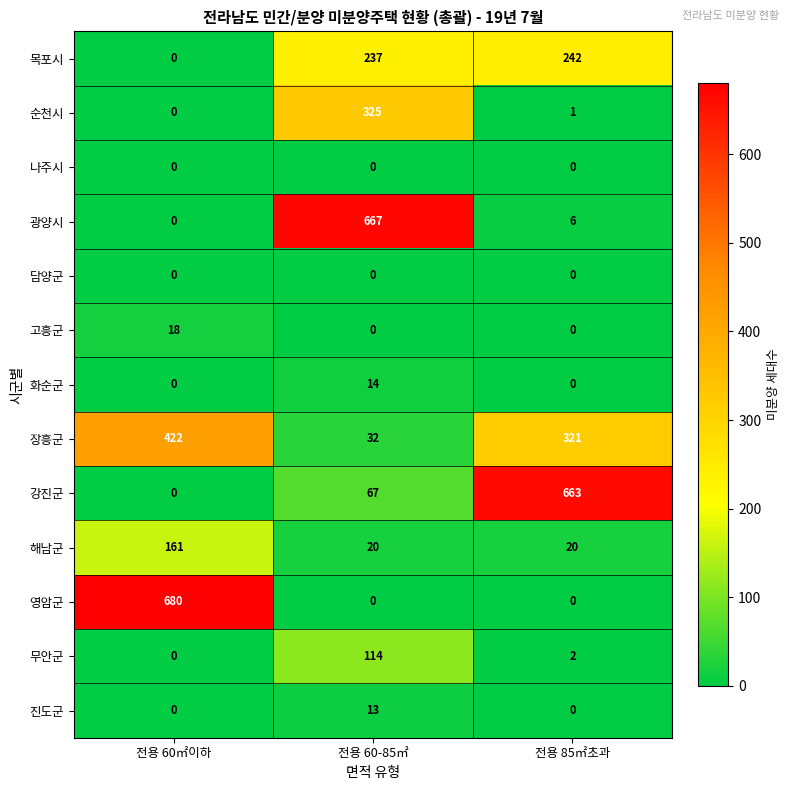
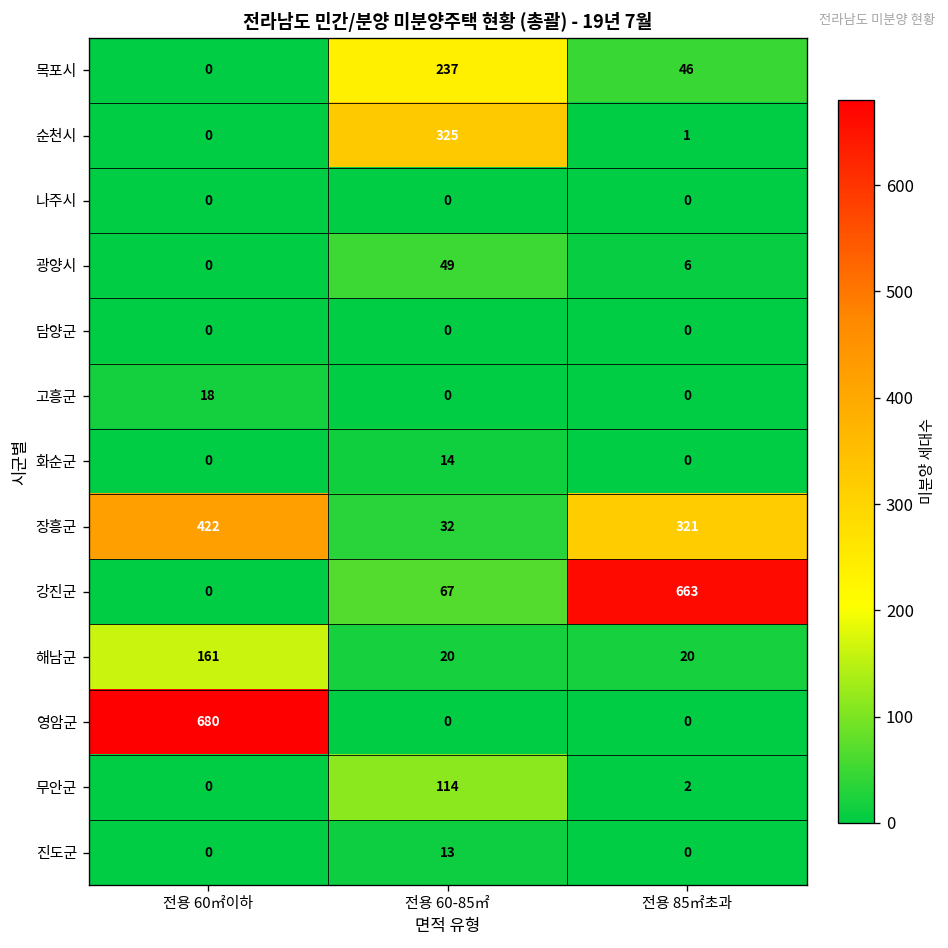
  {
    "목포시": {
      "전용 60㎡이하": 0,
      "전용 60-85㎡": 237,
-     "전용 85㎡초과": 242
+     "전용 85㎡초과": 46
    },
    "순천시": {
      "전용 60㎡이하": 0,
      "전용 60-85㎡": 325,
      "전용 85㎡초과": 1
    },
    "나주시": {
      "전용 60㎡이하": 0,
      "전용 60-85㎡": 0,
      "전용 85㎡초과": 0
    },
    "광양시": {
      "전용 60㎡이하": 0,
-     "전용 60-85㎡": 667,
+     "전용 60-85㎡": 49,
      "전용 85㎡초과": 6
    },
    "담양군": {
      "전용 60㎡이하": 0,
      "전용 60-85㎡": 0,
      "전용 85㎡초과": 0
    },
    "고흥군": {
      "전용 60㎡이하": 18,
      "전용 60-85㎡": 0,
      "전용 85㎡초과": 0
    },
    "화순군": {
      "전용 60㎡이하": 0,
      "전용 60-85㎡": 14,
      "전용 85㎡초과": 0
    },
    "장흥군": {
      "전용 60㎡이하": 422,
      "전용 60-85㎡": 32,
      "전용 85㎡초과": 321
    },
    "강진군": {
      "전용 60㎡이하": 0,
      "전용 60-85㎡": 67,
      "전용 85㎡초과": 663
    },
    "해남군": {
      "전용 60㎡이하": 161,
      "전용 60-85㎡": 20,
      "전용 85㎡초과": 20
    },
    "영암군": {
      "전용 60㎡이하": 680,
      "전용 60-85㎡": 0,
      "전용 85㎡초과": 0
    },
    "무안군": {
      "전용 60㎡이하": 0,
      "전용 60-85㎡": 114,
      "전용 85㎡초과": 2
    },
    "진도군": {
      "전용 60㎡이하": 0,
      "전용 60-85㎡": 13,
      "전용 85㎡초과": 0
    }
  }
